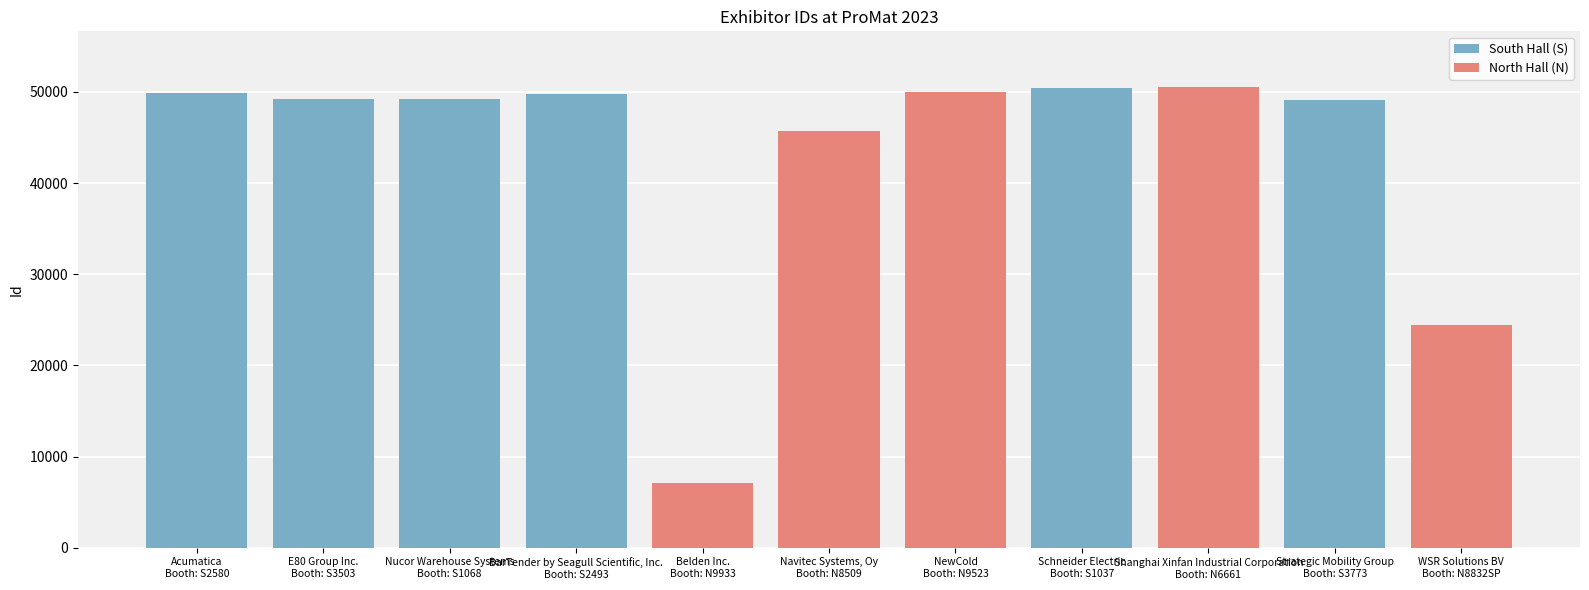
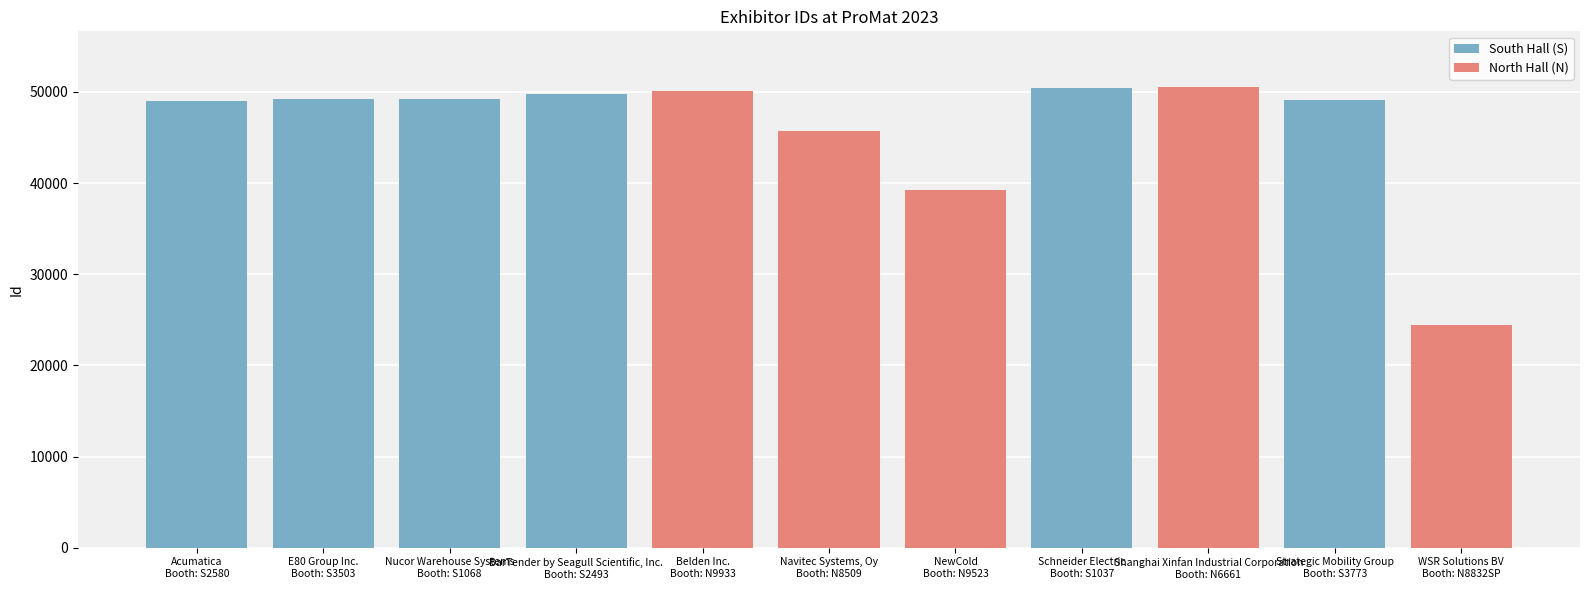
  {
-   "Acumatica Booth: S2580": 50000,
+   "Acumatica Booth: S2580": 49000,
    "E80 Group Inc. Booth: S3503": 49000,
    "BarTender by Seagull Scientific, Inc. Booth: S2493": 50000,
-   "Belden Inc. Booth: N9933": 7000,
+   "Belden Inc. Booth: N9933": 50000,
    "Navitec Systems, Oy Booth: N8509": 46000,
-   "NewCold Booth: N9523": 50000,
+   "NewCold Booth: N9523": 39000,
    "Schneider Electric Booth: S1037": 50000,
    "Shanghai Xinfan Industrial Corporation Booth: N6661": 51000,
    "WSR Solutions BV Booth: N8832SP": 24000
  }
